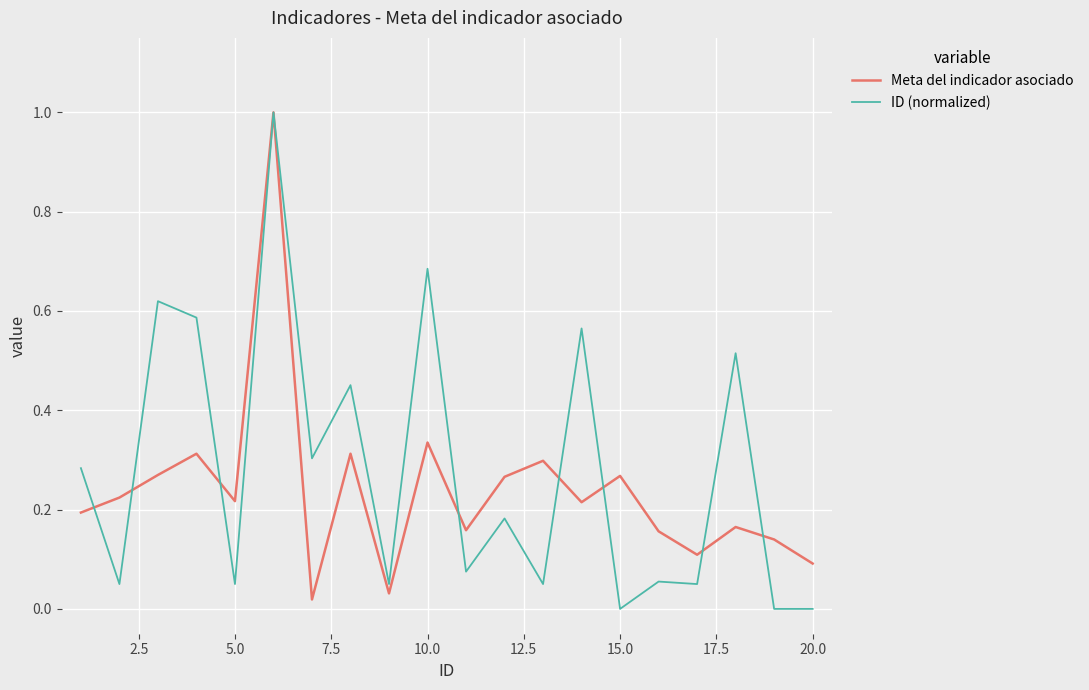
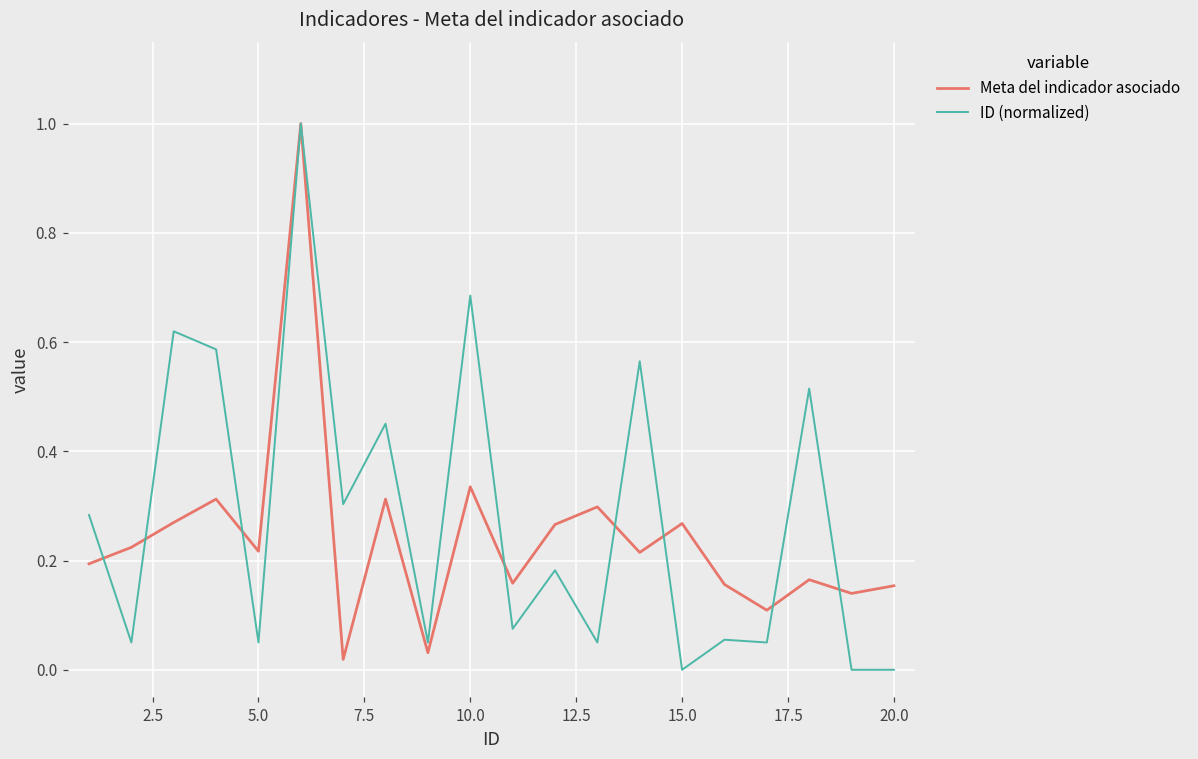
  {
    "Meta del indicador asociado": {
      "5.0": 0.22,
      "10.0": 0.34,
      "15.0": 0.27,
-     "20.0": 0.09
+     "20.0": 0.15
    },
    "ID (normalized)": {
      "5.0": 0.05,
      "10.0": 0.69,
      "15.0": 0.00,
      "20.0": 0.00
    }
  }
